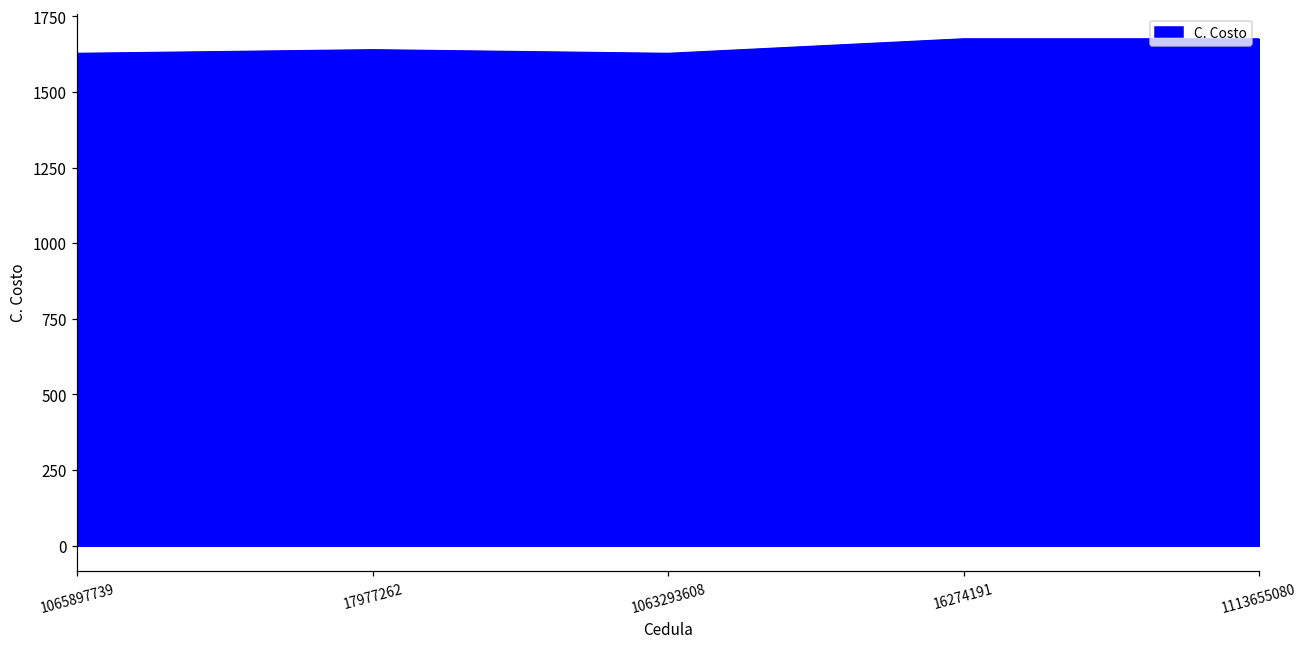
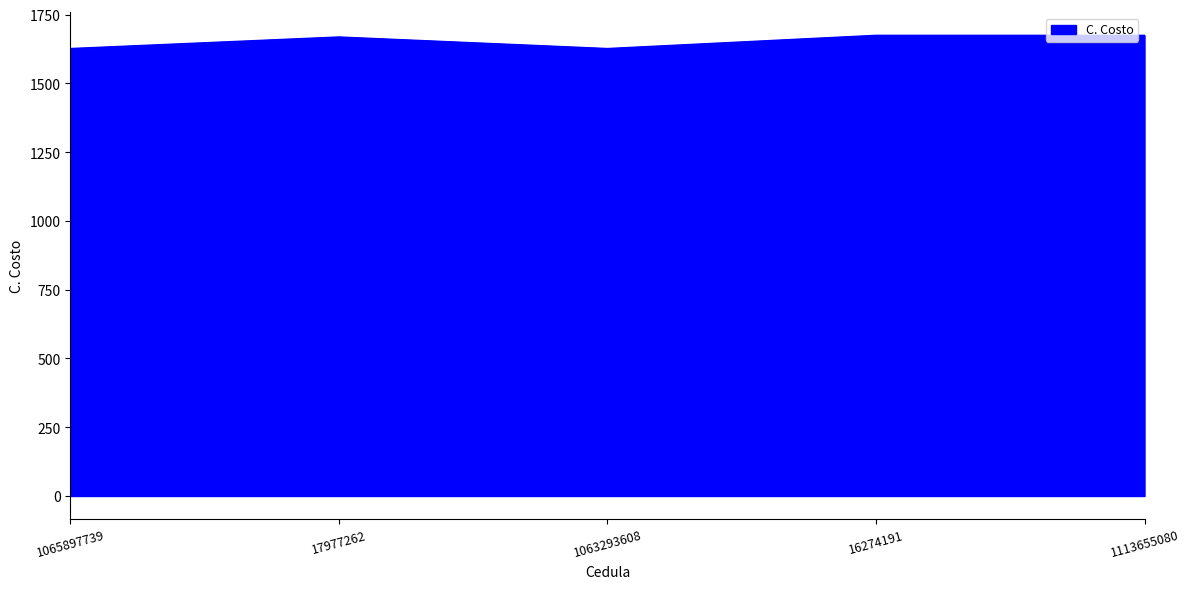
  {
    "1065897739": 1630,
-   "17977262": 1640,
+   "17977262": 1670,
    "1063293608": 1630,
    "16274191": 1680,
    "1113655080": 1680
  }
